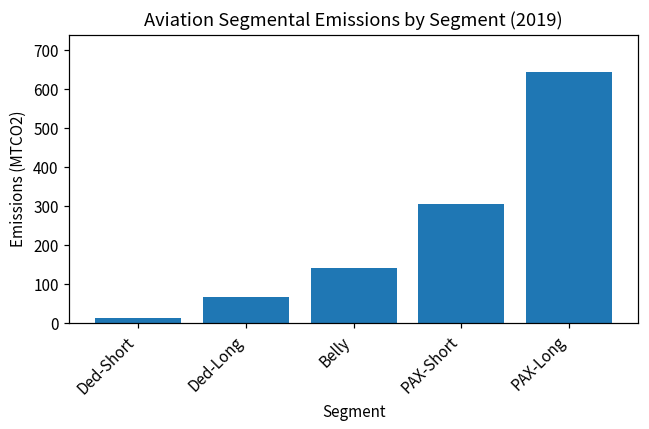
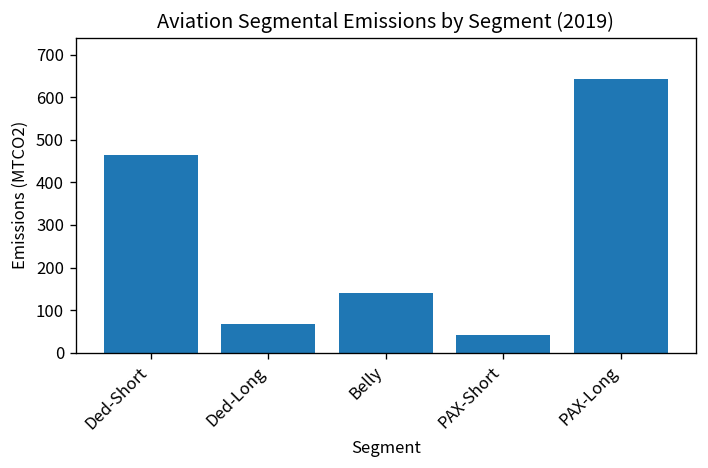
  {
-   "Ded-Short": 10,
+   "Ded-Short": 460,
    "Ded-Long": 70,
    "Belly": 140,
-   "PAX-Short": 310,
+   "PAX-Short": 40,
    "PAX-Long": 640
  }
